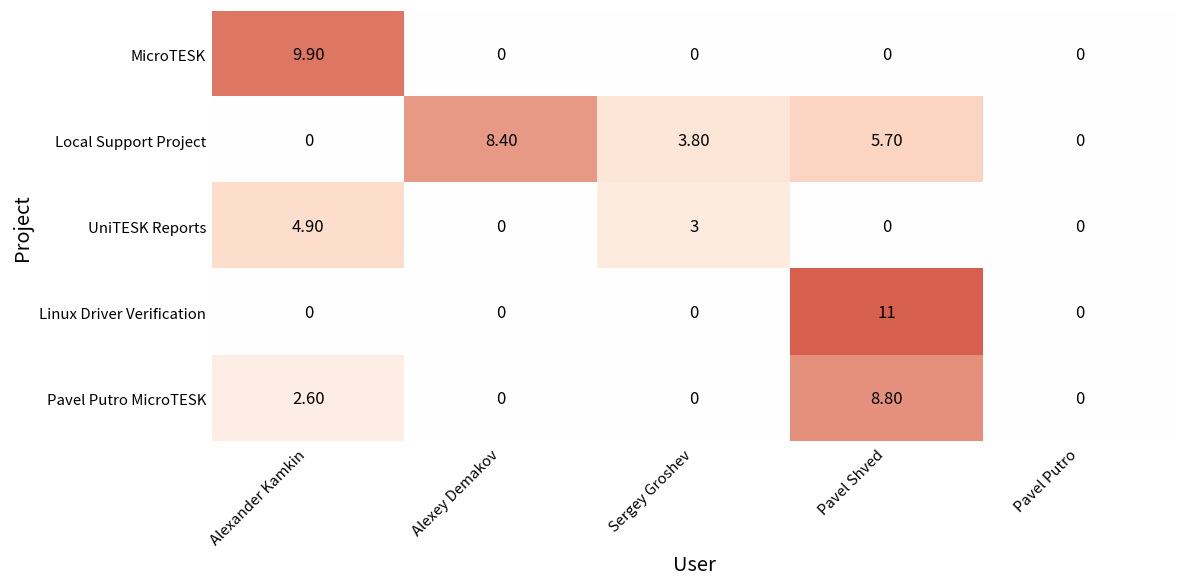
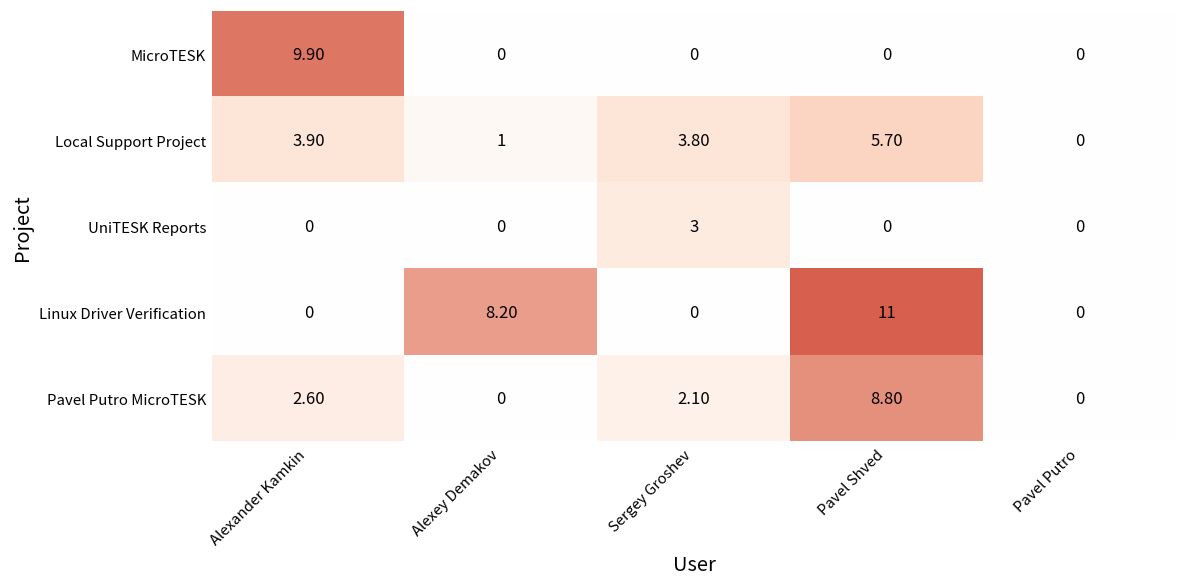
  {
    "MicroTESK": {
      "Alexander Kamkin": 9.90,
      "Alexey Demakov": 0,
      "Sergey Groshev": 0,
      "Pavel Shved": 0,
      "Pavel Putro": 0
    },
    "Local Support Project": {
-     "Alexander Kamkin": 0,
-     "Alexey Demakov": 8.40,
+     "Alexander Kamkin": 3.90,
+     "Alexey Demakov": 1,
      "Sergey Groshev": 3.80,
      "Pavel Shved": 5.70,
      "Pavel Putro": 0
    },
    "UniTESK Reports": {
-     "Alexander Kamkin": 4.90,
+     "Alexander Kamkin": 0,
      "Alexey Demakov": 0,
      "Sergey Groshev": 3,
      "Pavel Shved": 0,
      "Pavel Putro": 0
    },
    "Linux Driver Verification": {
      "Alexander Kamkin": 0,
-     "Alexey Demakov": 0,
+     "Alexey Demakov": 8.20,
      "Sergey Groshev": 0,
      "Pavel Shved": 11,
      "Pavel Putro": 0
    },
    "Pavel Putro MicroTESK": {
      "Alexander Kamkin": 2.60,
      "Alexey Demakov": 0,
-     "Sergey Groshev": 0,
+     "Sergey Groshev": 2.10,
      "Pavel Shved": 8.80,
      "Pavel Putro": 0
    }
  }
